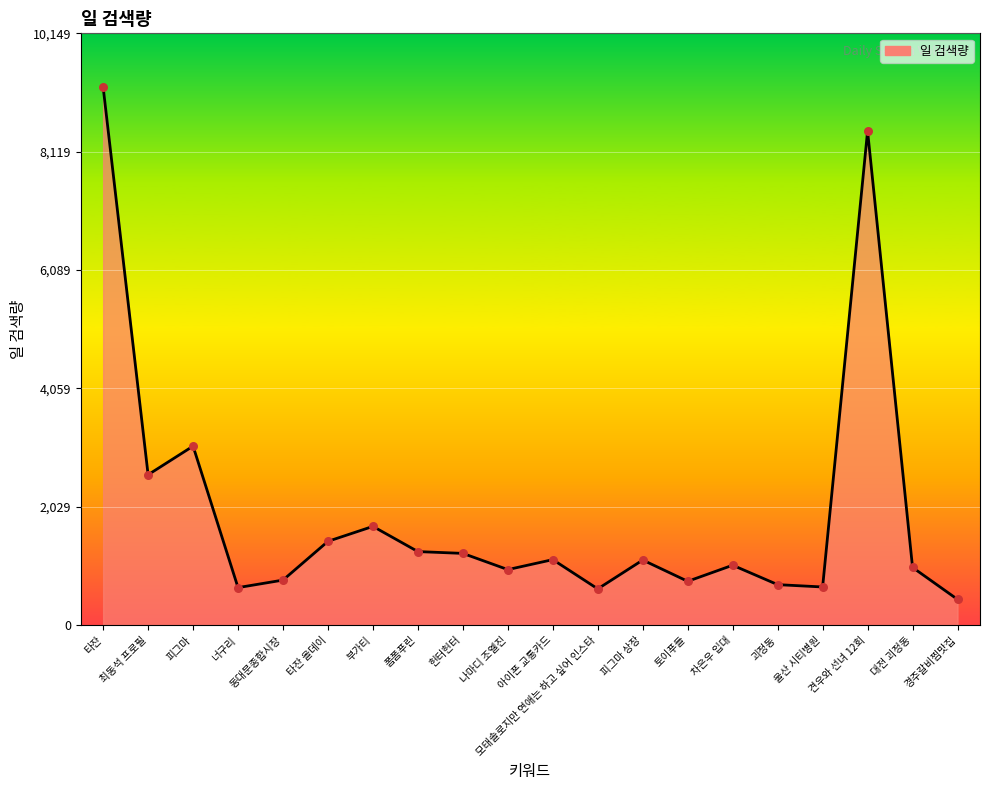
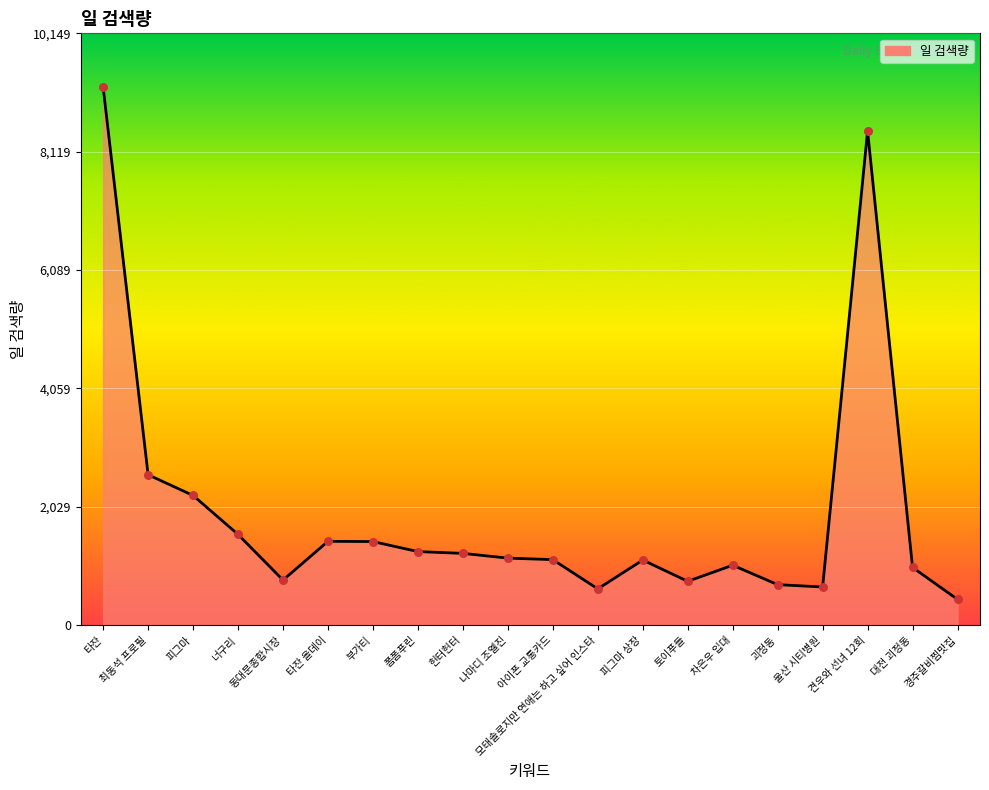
  {
    "타잔": "9,200",
    "최동석 프로필": "2,600",
-   "피그마": "3,100",
-   "너구리": "600",
+   "피그마": "2,200",
+   "너구리": "1,600",
    "동대문종합시장": "800",
    "타잔 올데이": "1,400",
-   "부가티": "1,700",
+   "부가티": "1,400",
    "폼폼푸린": "1,300",
    "헌터헌터": "1,200",
-   "나마디 조엘진": "1,000",
+   "나마디 조엘진": "1,100",
    "아이폰 교통카드": "1,100",
    "모태솔로지만 연애는 하고 싶어 인스타": "600",
    "피그마 상장": "1,100",
    "토이푸들": "800",
    "차은우 입대": "1,000",
    "괴정동": "700",
    "울산 시티병원": "700",
    "견우와 선녀 12회": "8,500",
    "대전 괴정동": "1,000",
    "경주갈비찜맛집": "400"
  }
